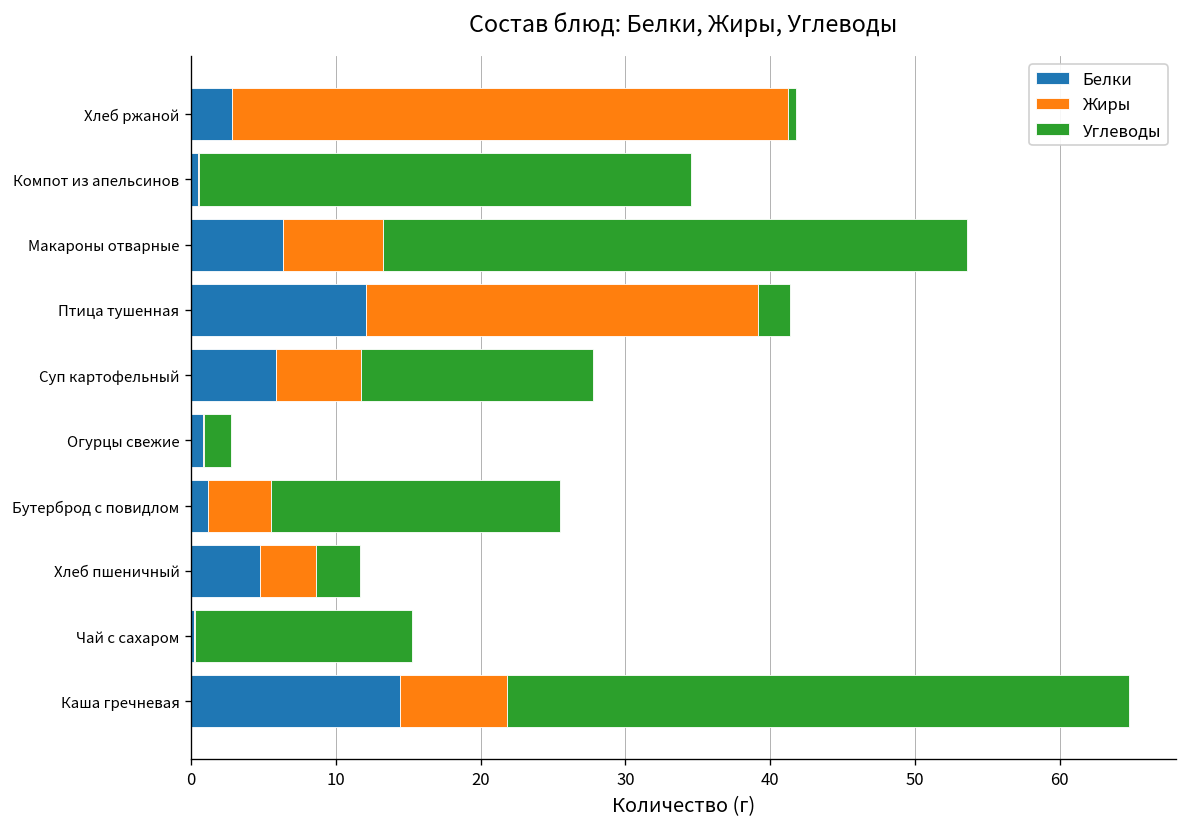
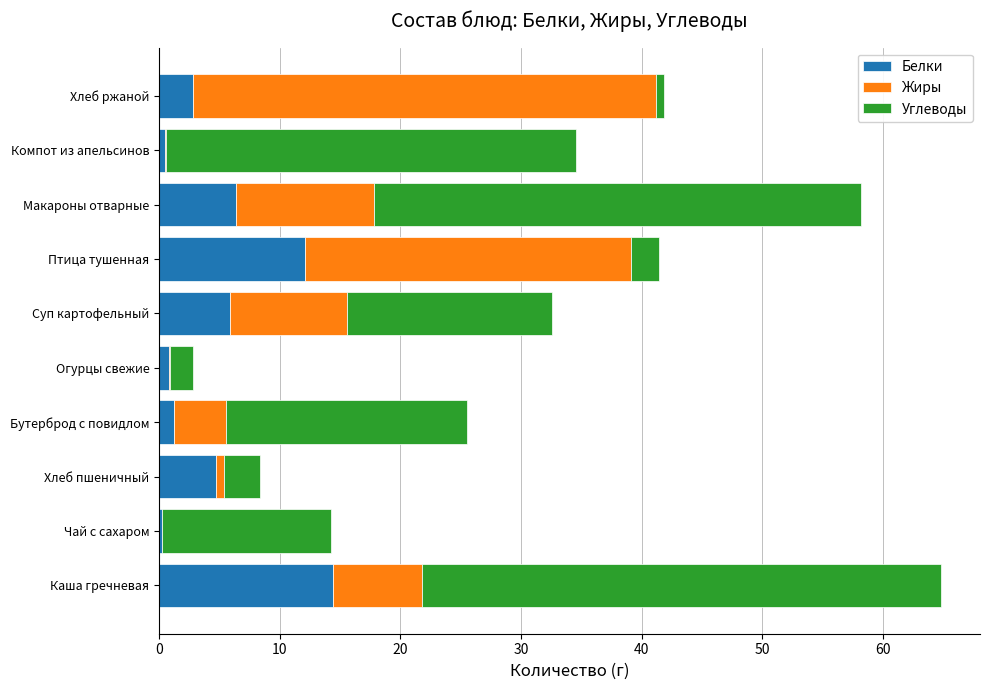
  {
    "Белки": {
      "Хлеб ржаной": 2.8,
      "Компот из апельсинов": 0.5,
      "Макароны отварные": 6.4,
      "Птица тушенная": 12.1,
      "Суп картофельный": 5.9,
      "Огурцы свежие": 0.8,
      "Бутерброд с повидлом": 1.2,
      "Хлеб пшеничный": 4.7,
      "Каша гречневая": 14.4
    },
    "Жиры": {
      "Хлеб ржаной": 38.4,
-     "Макароны отварные": 6.9,
+     "Макароны отварные": 11.5,
      "Птица тушенная": 27.1,
-     "Суп картофельный": 5.8,
+     "Суп картофельный": 9.7,
      "Бутерброд с повидлом": 4.3,
-     "Хлеб пшеничный": 3.9,
+     "Хлеб пшеничный": 0.6,
      "Каша гречневая": 7.4
    },
    "Углеводы": {
      "Хлеб ржаной": 0.6,
      "Компот из апельсинов": 34.0,
      "Макароны отварные": 40.4,
      "Птица тушенная": 2.3,
-     "Суп картофельный": 16.1,
+     "Суп картофельный": 17.0,
      "Огурцы свежие": 1.9,
      "Бутерброд с повидлом": 20.0,
      "Хлеб пшеничный": 3.0,
-     "Чай с сахаром": 15.0,
+     "Чай с сахаром": 14.0,
      "Каша гречневая": 43.0
    }
  }
